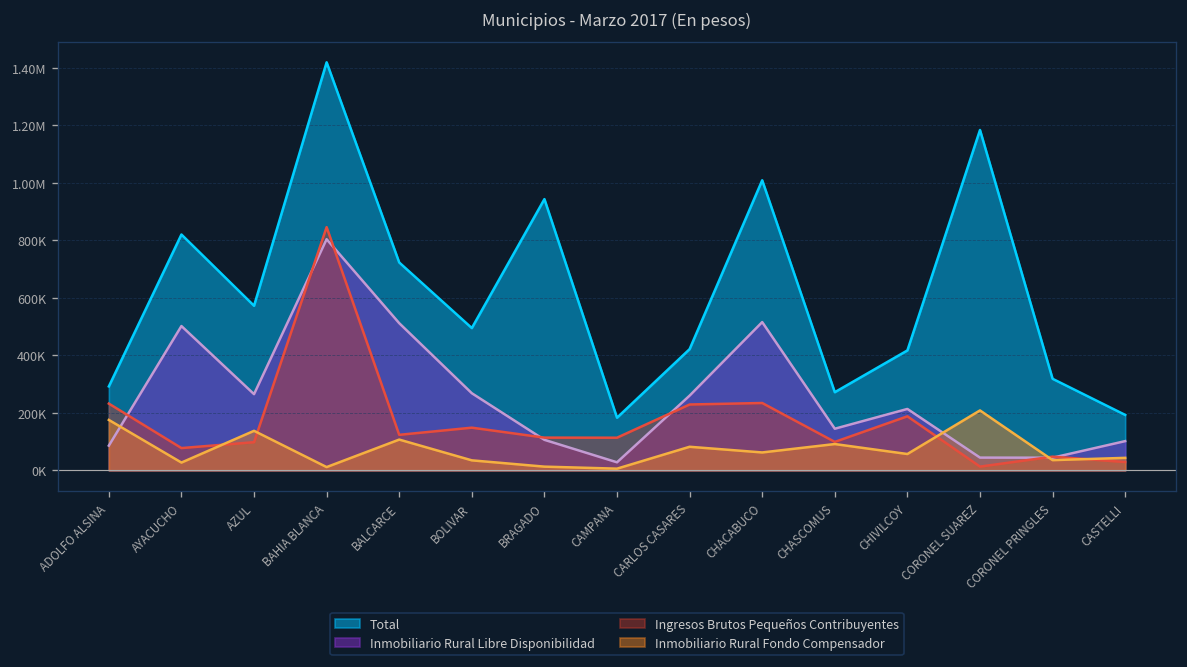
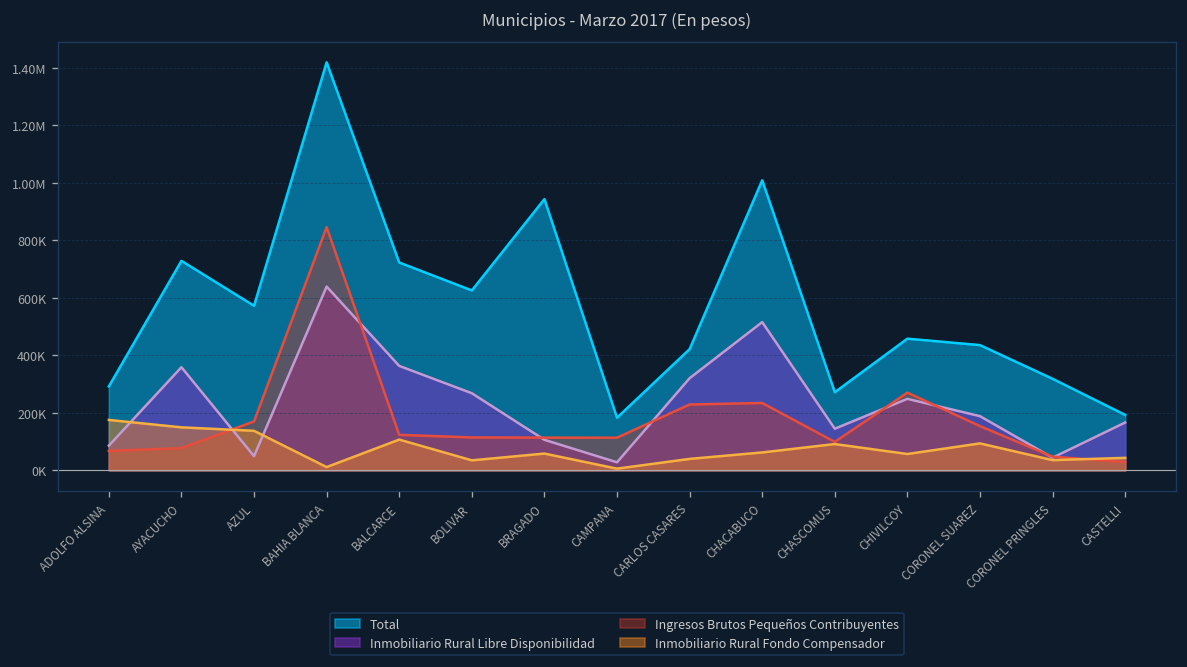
  {
    "Total": {
      "ADOLFO ALSINA": 290000,
-     "AYACUCHO": 820000,
+     "AYACUCHO": 730000,
      "AZUL": 570000,
      "BAHIA BLANCA": 1420000,
      "BALCARCE": 720000,
-     "BOLIVAR": 490000,
+     "BOLIVAR": 630000,
      "BRAGADO": 940000,
      "CAMPANA": 180000,
      "CARLOS CASARES": 420000,
      "CHACABUCO": 1010000,
      "CHASCOMUS": 270000,
-     "CHIVILCOY": 420000,
-     "CORONEL SUAREZ": 1180000,
+     "CHIVILCOY": 460000,
+     "CORONEL SUAREZ": 440000,
      "CORONEL PRINGLES": 320000,
      "CASTELLI": 190000
    },
    "Inmobiliario Rural Libre Disponibilidad": {
      "ADOLFO ALSINA": 90000,
-     "AYACUCHO": 500000,
-     "AZUL": 260000,
-     "BAHIA BLANCA": 800000,
-     "BALCARCE": 510000,
+     "AYACUCHO": 360000,
+     "AZUL": 50000,
+     "BAHIA BLANCA": 640000,
+     "BALCARCE": 360000,
      "BOLIVAR": 270000,
      "CAMPANA": 30000,
-     "CARLOS CASARES": 260000,
+     "CARLOS CASARES": 320000,
      "CHACABUCO": 520000,
      "CHASCOMUS": 140000,
-     "CHIVILCOY": 210000,
-     "CORONEL SUAREZ": 40000,
-     "CASTELLI": 100000
+     "CHIVILCOY": 250000,
+     "CORONEL SUAREZ": 190000,
+     "CASTELLI": 170000
    },
    "Ingresos Brutos Pequeños Contribuyentes": {
-     "ADOLFO ALSINA": 230000,
+     "ADOLFO ALSINA": 70000,
      "AYACUCHO": 80000,
-     "AZUL": 100000,
+     "AZUL": 170000,
      "BAHIA BLANCA": 850000,
      "BALCARCE": 120000,
-     "BOLIVAR": 150000,
+     "BOLIVAR": 110000,
      "CAMPANA": 110000,
      "CARLOS CASARES": 230000,
      "CHACABUCO": 230000,
-     "CHIVILCOY": 190000,
-     "CORONEL SUAREZ": 10000,
+     "CHIVILCOY": 270000,
+     "CORONEL SUAREZ": 150000,
      "CASTELLI": 30000
    },
    "Inmobiliario Rural Fondo Compensador": {
      "ADOLFO ALSINA": 180000,
-     "AYACUCHO": 30000,
+     "AYACUCHO": 150000,
      "AZUL": 140000,
      "BAHIA BLANCA": 10000,
      "BALCARCE": 110000,
      "BOLIVAR": 30000,
-     "BRAGADO": 10000,
+     "BRAGADO": 60000,
      "CAMPANA": 10000,
-     "CARLOS CASARES": 80000,
+     "CARLOS CASARES": 40000,
      "CHACABUCO": 60000,
      "CHIVILCOY": 60000,
-     "CORONEL SUAREZ": 210000,
+     "CORONEL SUAREZ": 90000,
      "CASTELLI": 40000
    }
  }
